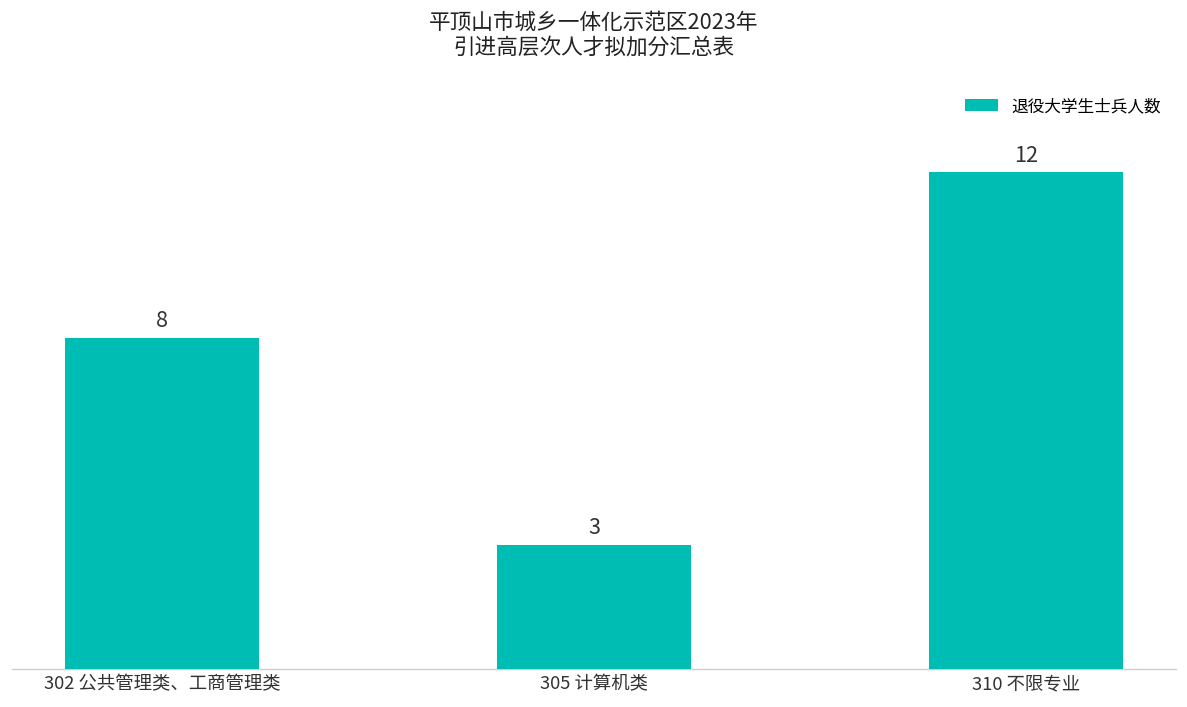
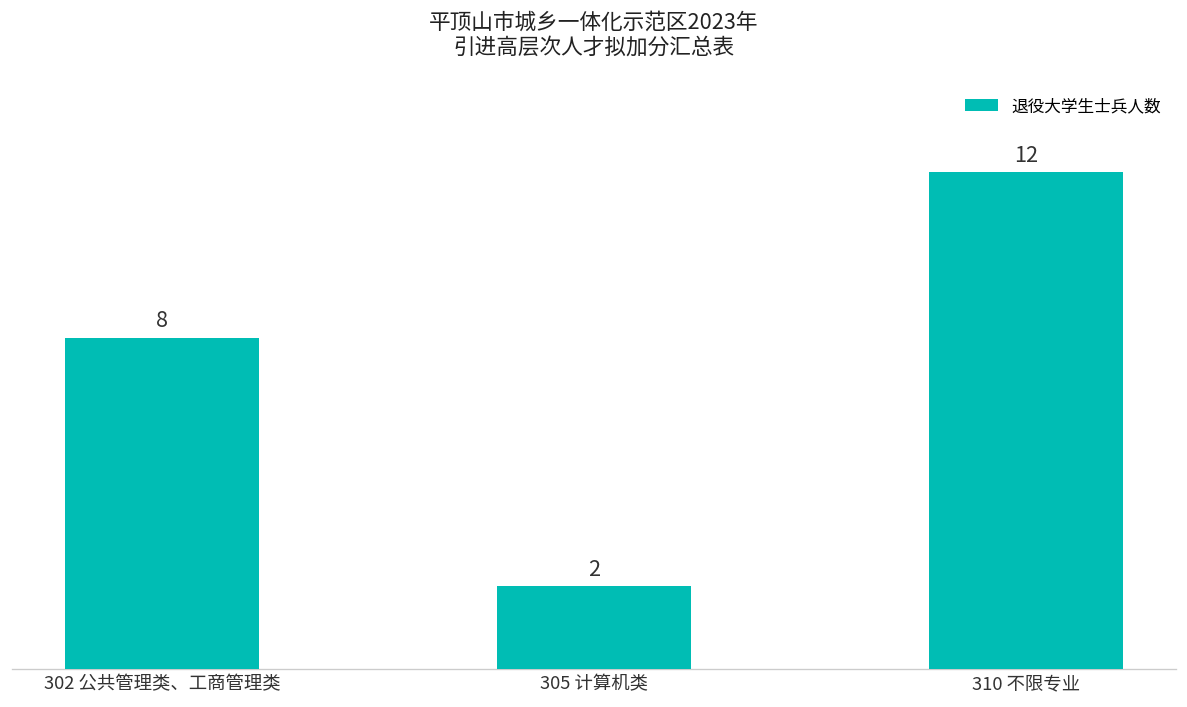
  {
    "302 公共管理类、工商管理类": 8,
-   "305 计算机类": 3,
+   "305 计算机类": 2,
    "310 不限专业": 12
  }
